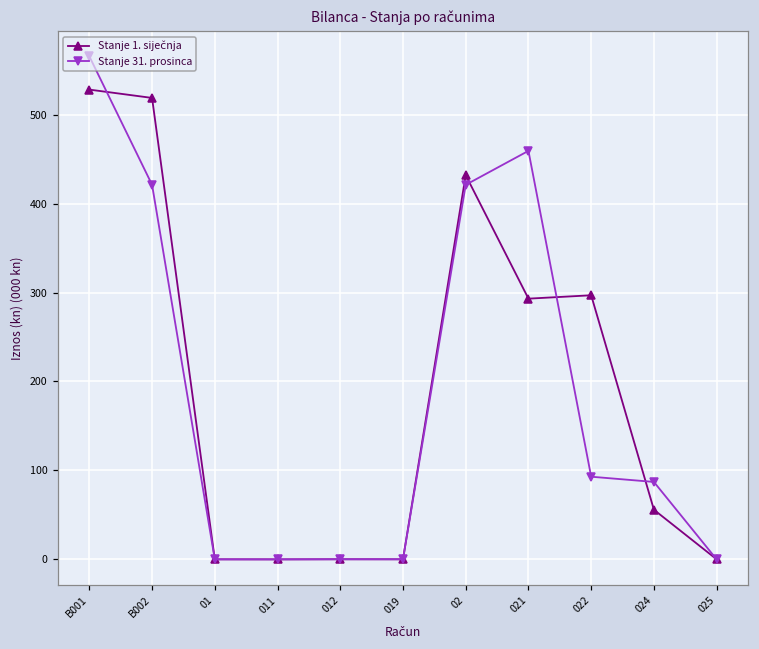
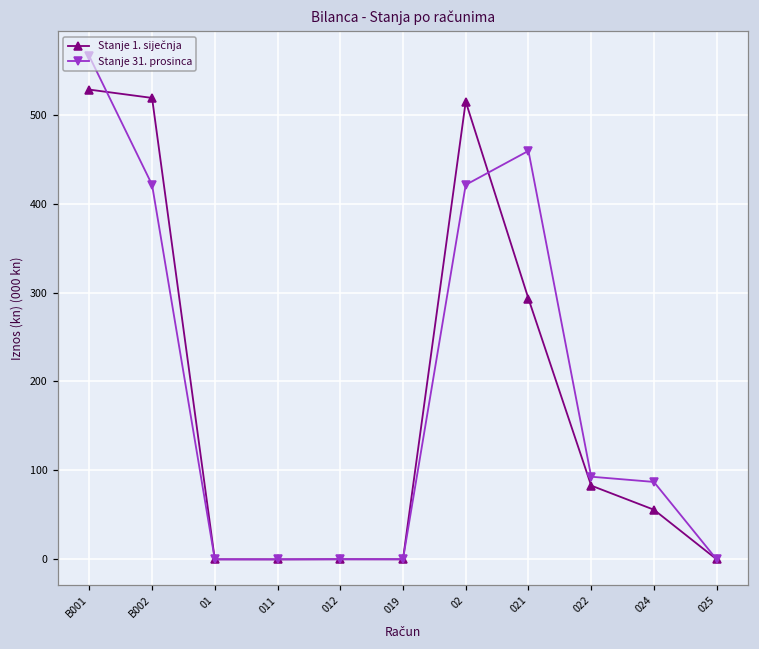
  {
    "Stanje 1. siječnja": {
      "B001": 530,
      "B002": 520,
-     "02": 430,
+     "02": 510,
      "021": 290,
-     "022": 300,
+     "022": 80,
      "024": 60
    },
    "Stanje 31. prosinca": {
      "B002": 420,
      "02": 420,
      "021": 460,
      "022": 90,
      "024": 90
    }
  }
